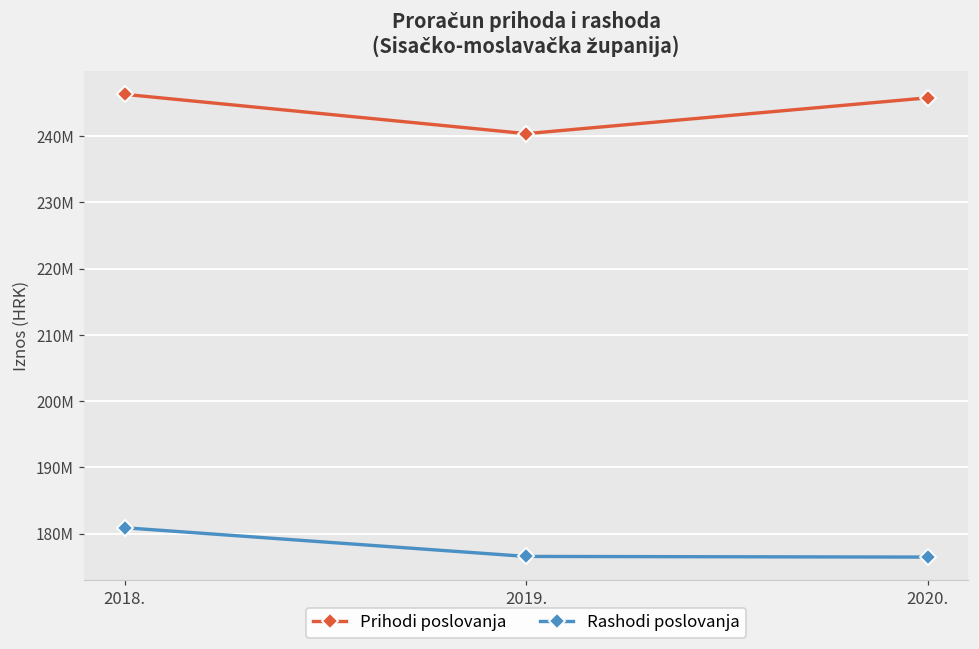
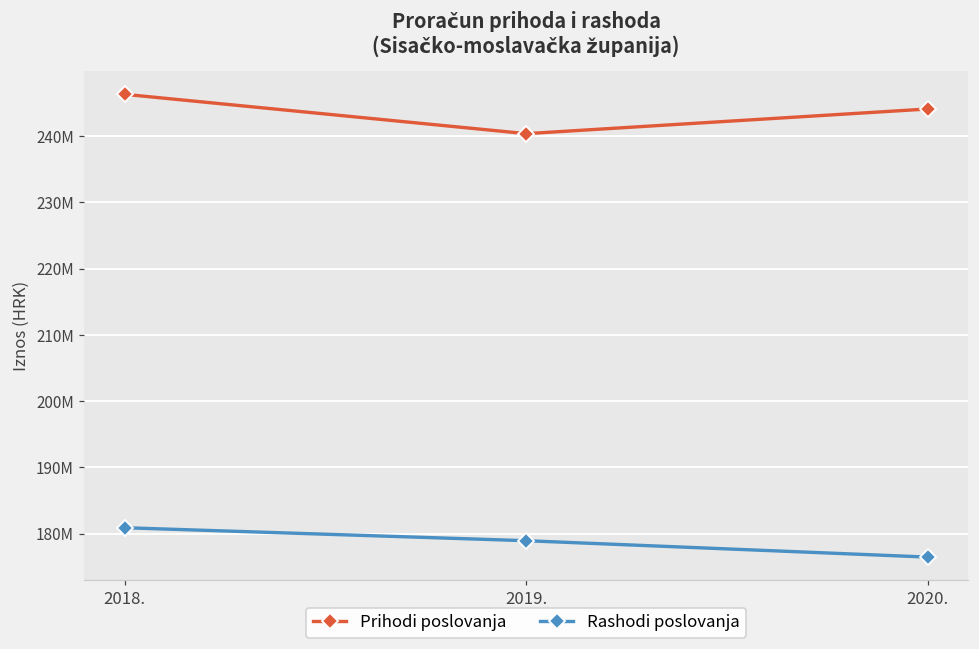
  {
    "Prihodi poslovanja": {
      "2018.": 246000000,
      "2019.": 240000000,
-     "2020.": 246000000
+     "2020.": 244000000
    },
    "Rashodi poslovanja": {
      "2018.": 181000000,
-     "2019.": 177000000,
+     "2019.": 179000000,
      "2020.": 176000000
    }
  }
